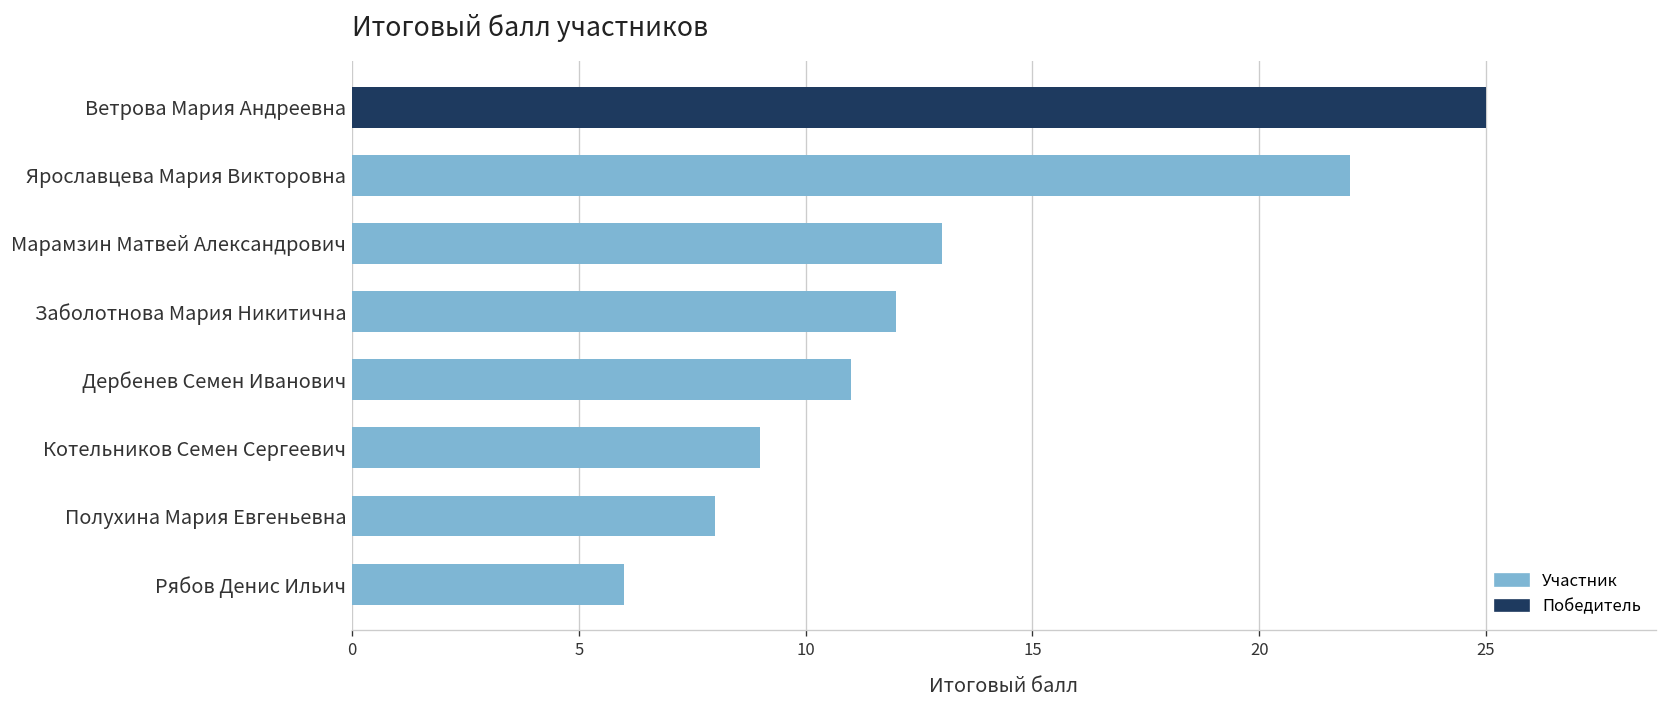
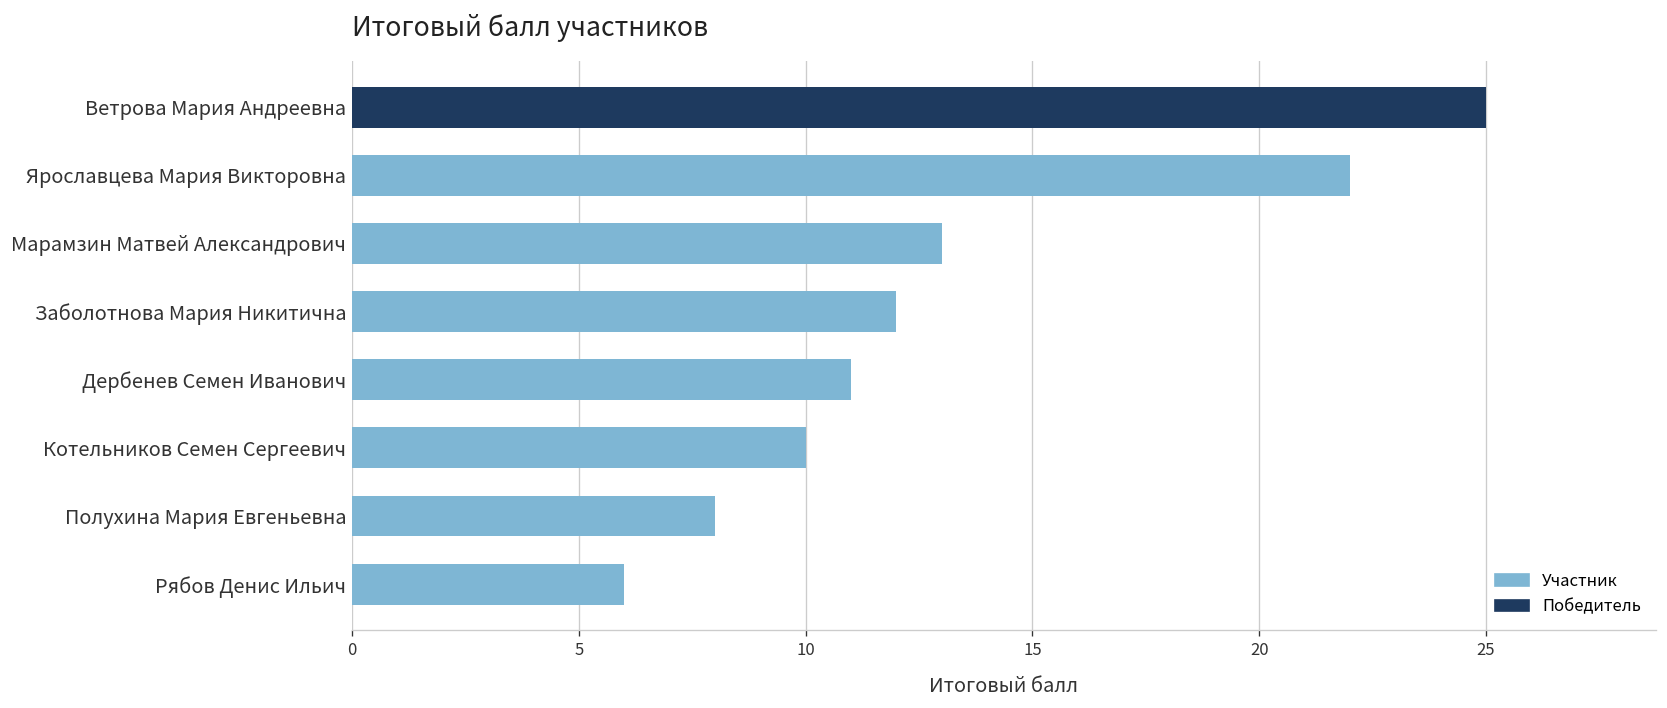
  {
    "Ветрова Мария Андреевна": 25,
    "Ярославцева Мария Викторовна": 22,
    "Марамзин Матвей Александрович": 13,
    "Заболотнова Мария Никитична": 12,
    "Дербенев Семен Иванович": 11,
-   "Котельников Семен Сергеевич": 9,
+   "Котельников Семен Сергеевич": 10,
    "Полухина Мария Евгеньевна": 8,
    "Рябов Денис Ильич": 6
  }
